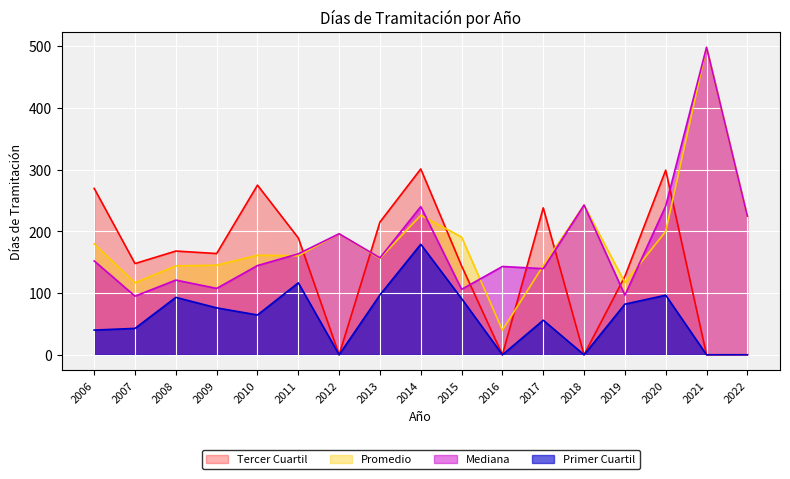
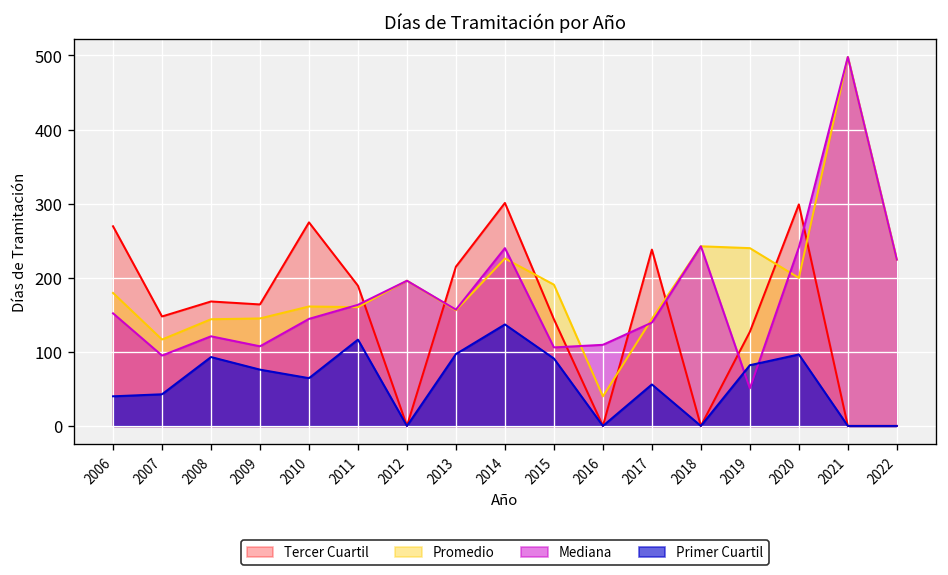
  {
    "Tercer Cuartil": {
      "2006": 270,
      "2007": 150,
      "2008": 170,
      "2009": 160,
      "2010": 270,
      "2011": 190,
      "2013": 220,
      "2014": 300,
      "2015": 140,
      "2017": 240,
      "2019": 130,
      "2020": 300
    },
    "Promedio": {
      "2006": 180,
      "2007": 120,
      "2008": 140,
      "2009": 150,
      "2010": 160,
      "2014": 230,
      "2015": 190,
      "2016": 40,
      "2017": 140,
-     "2019": 120,
+     "2019": 240,
      "2020": 200
    },
    "Mediana": {
      "2006": 150,
      "2007": 100,
      "2008": 120,
      "2009": 110,
      "2010": 140,
      "2014": 240,
      "2015": 110,
-     "2016": 140,
+     "2016": 110,
      "2017": 140,
-     "2019": 100,
+     "2019": 50,
      "2020": 240
    },
    "Primer Cuartil": {
      "2006": 40,
      "2007": 40,
      "2008": 90,
      "2009": 80,
      "2010": 60,
      "2011": 120,
      "2013": 100,
-     "2014": 180,
+     "2014": 140,
      "2015": 90,
      "2017": 60,
      "2019": 80,
      "2020": 100
    }
  }
